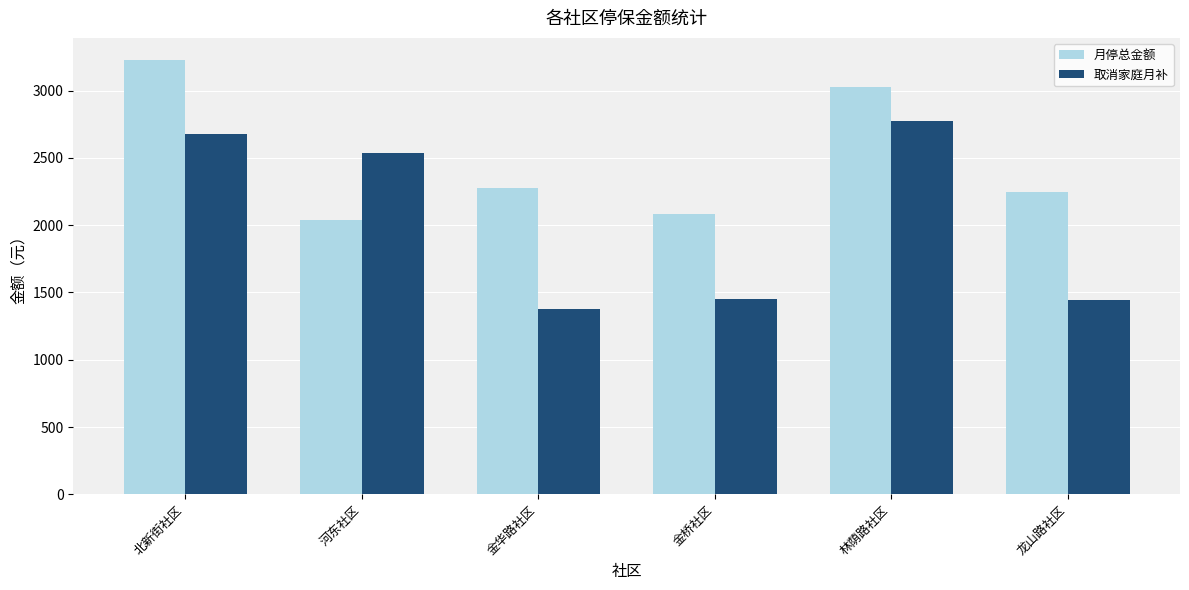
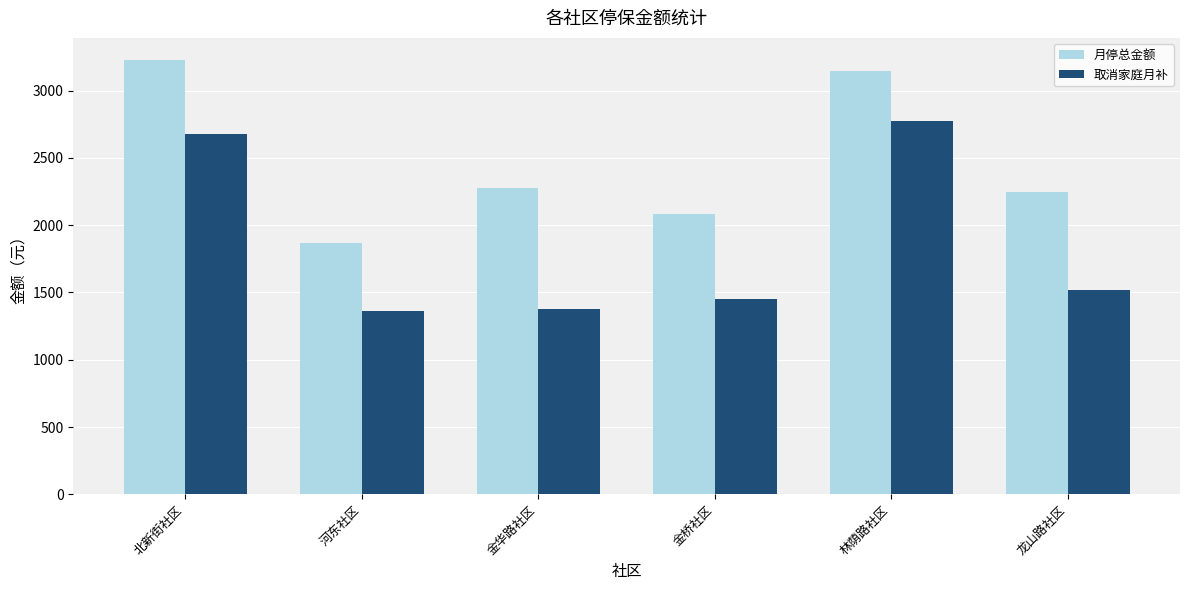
  {
    "月停总金额": {
      "北新街社区": 3230,
-     "河东社区": 2040,
+     "河东社区": 1870,
      "金华路社区": 2280,
      "金桥社区": 2080,
-     "林荫路社区": 3030,
+     "林荫路社区": 3150,
      "龙山路社区": 2250
    },
    "取消家庭月补": {
      "北新街社区": 2680,
-     "河东社区": 2540,
+     "河东社区": 1370,
      "金华路社区": 1380,
      "金桥社区": 1450,
      "林荫路社区": 2770,
-     "龙山路社区": 1440
+     "龙山路社区": 1520
    }
  }
